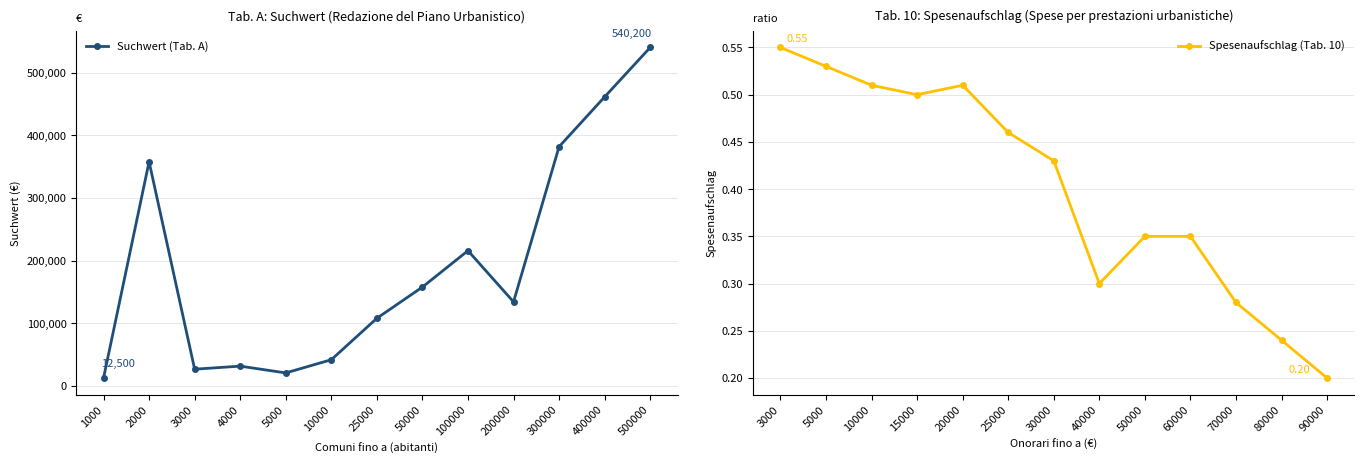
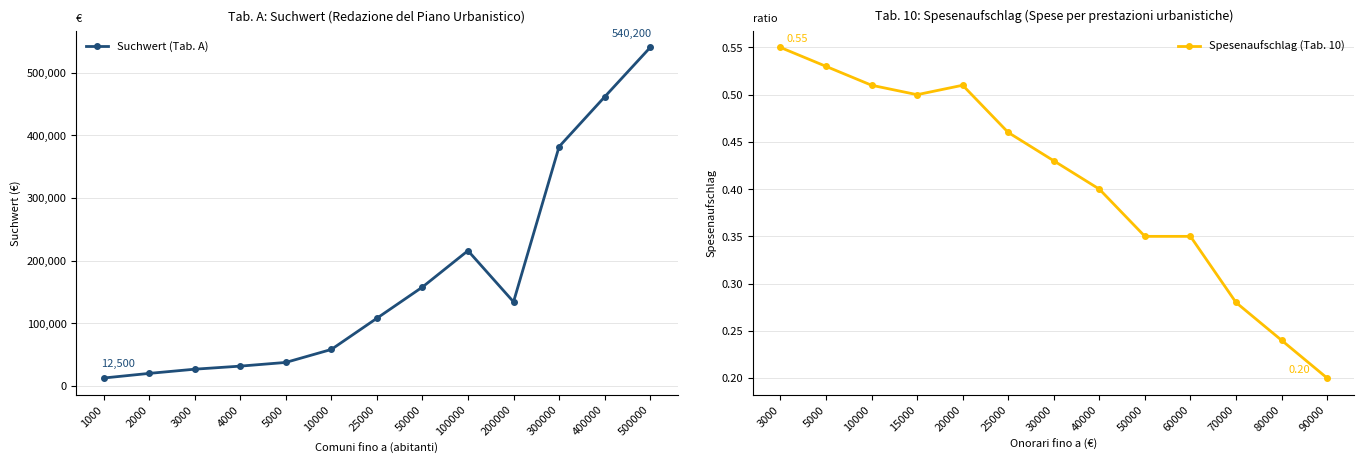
  {
    "Tab. A: Suchwert (Redazione del Piano Urbanistico)": {
-     "2000": "360,000",
+     "2000": "20,000",
      "3000": "30,000",
      "4000": "30,000",
-     "5000": "20,000",
-     "10000": "40,000",
+     "5000": "40,000",
+     "10000": "60,000",
      "25000": "110,000",
      "50000": "160,000",
      "100000": "220,000",
      "200000": "130,000",
      "300000": "380,000",
      "400000": "460,000"
    },
    "Tab. 10: Spesenaufschlag (Spese per prestazioni urbanistiche)": {
      "5000": "0.53",
      "10000": "0.51",
      "15000": "0.5",
      "20000": "0.51",
      "25000": "0.46",
      "30000": "0.43",
-     "40000": "0.3",
+     "40000": "0.4",
      "50000": "0.35",
      "60000": "0.35",
      "70000": "0.28",
      "80000": "0.24"
    }
  }
